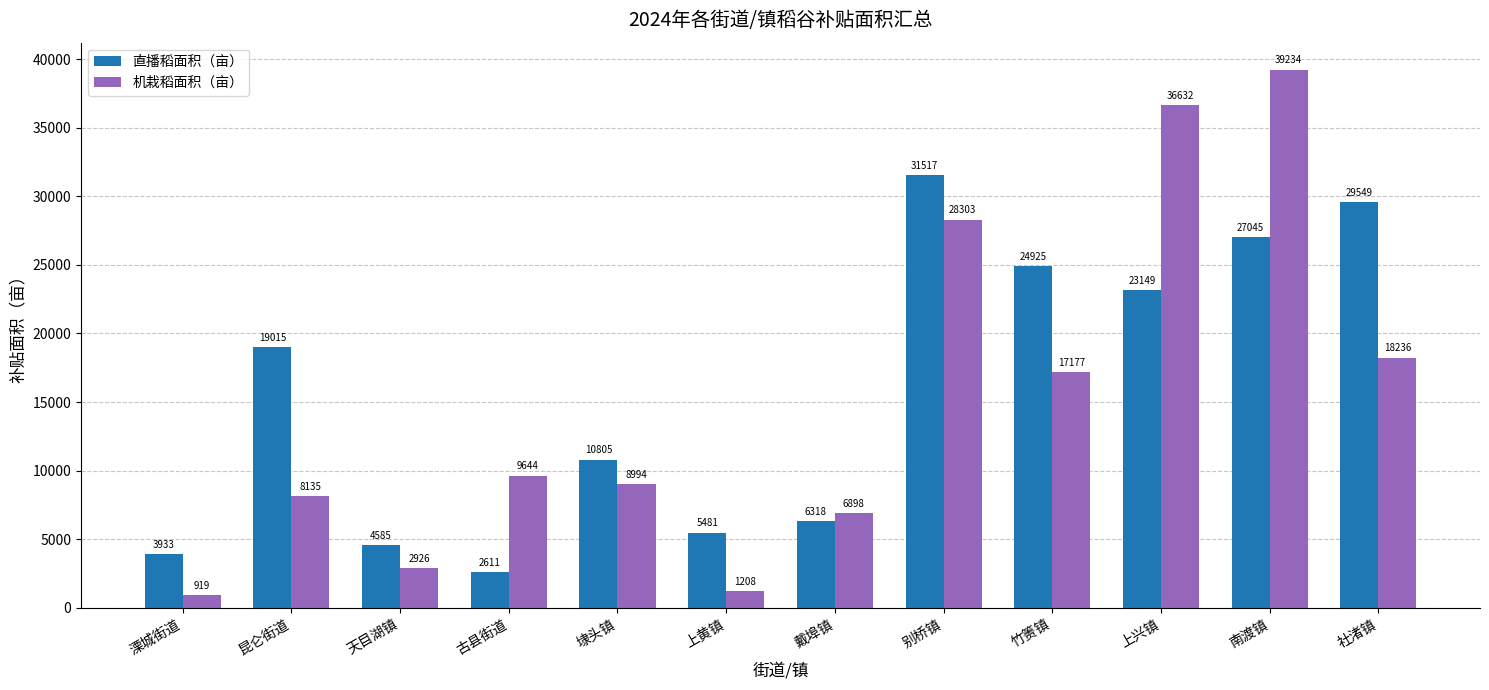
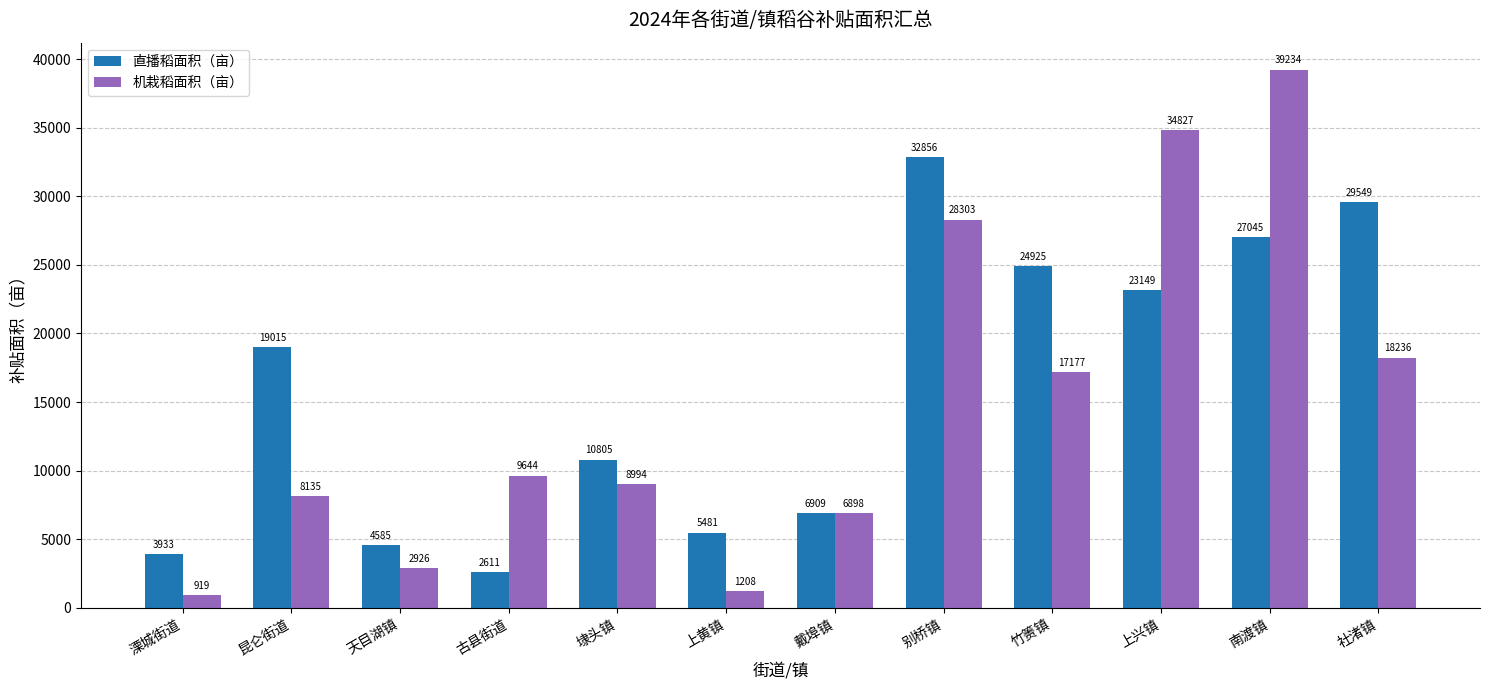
  {
    "直播稻面积（亩）": {
      "溧城街道": 3933,
      "昆仑街道": 19015,
      "天目湖镇": 4585,
      "古县街道": 2611,
      "埭头镇": 10805,
      "上黄镇": 5481,
-     "戴埠镇": 6318,
-     "别桥镇": 31517,
+     "戴埠镇": 6909,
+     "别桥镇": 32856,
      "竹箦镇": 24925,
      "上兴镇": 23149,
      "南渡镇": 27045,
      "社渚镇": 29549
    },
    "机栽稻面积（亩）": {
      "溧城街道": 919,
      "昆仑街道": 8135,
      "天目湖镇": 2926,
      "古县街道": 9644,
      "埭头镇": 8994,
      "上黄镇": 1208,
      "戴埠镇": 6898,
      "别桥镇": 28303,
      "竹箦镇": 17177,
-     "上兴镇": 36632,
+     "上兴镇": 34827,
      "南渡镇": 39234,
      "社渚镇": 18236
    }
  }
